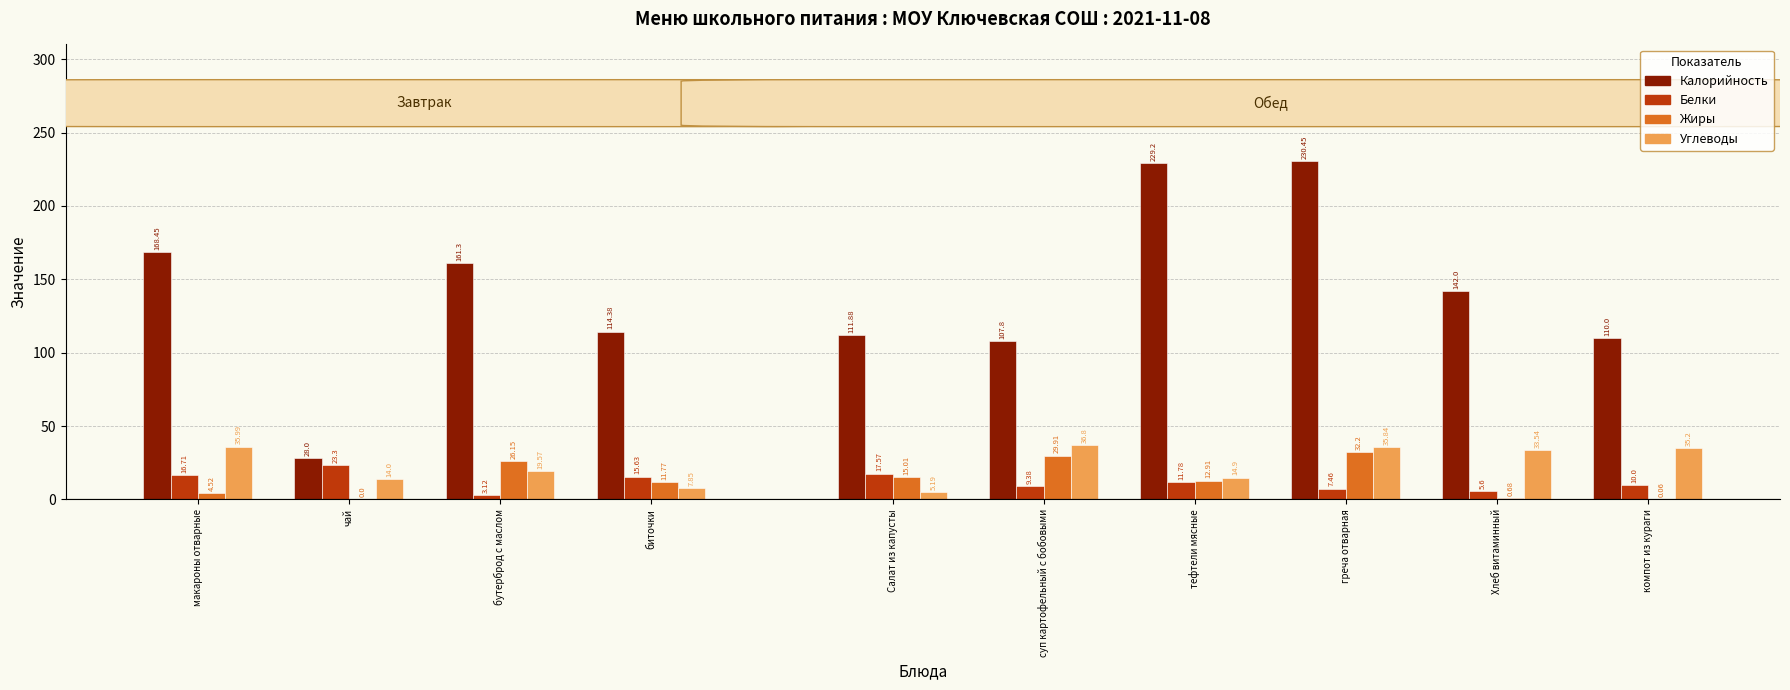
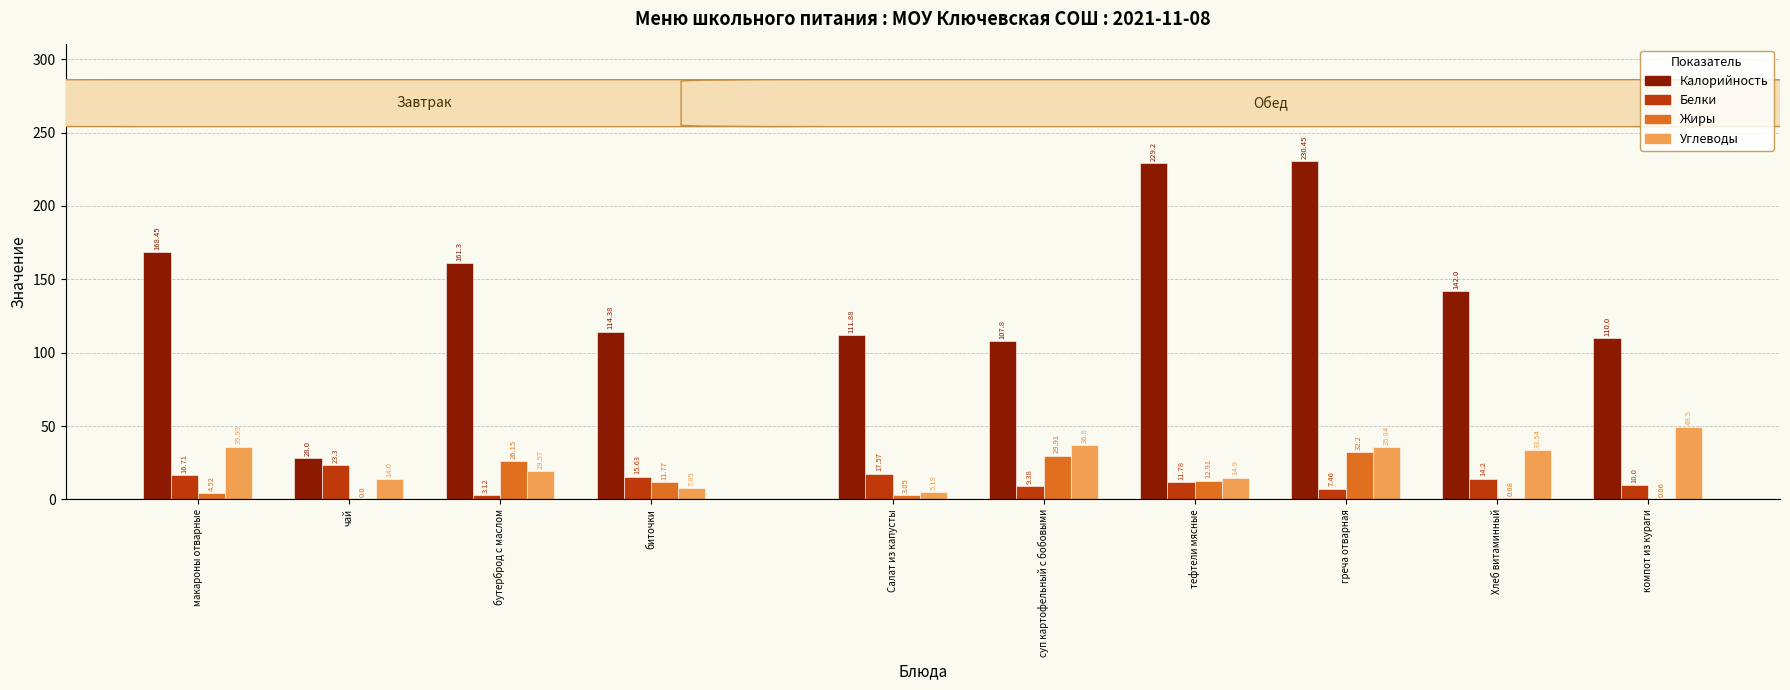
  {
    "Калорийность": {
      "макароны отварные": 168.45,
      "чай": 28.0,
      "бутерброд с маслом": 161.3,
      "биточки": 114.38,
      "Салат из капусты": 111.88,
      "суп картофельный с бобовыми": 107.8,
      "тефтели мясные": 229.2,
      "греча отварная": 230.45,
      "Хлеб витаминный": 142.0,
      "компот из кураги": 110.0
    },
    "Белки": {
      "макароны отварные": 16.71,
      "чай": 23.3,
      "бутерброд с маслом": 3.12,
      "биточки": 15.63,
      "Салат из капусты": 17.57,
      "суп картофельный с бобовыми": 9.38,
      "тефтели мясные": 11.78,
      "греча отварная": 7.46,
-     "Хлеб витаминный": 5.6,
+     "Хлеб витаминный": 14.2,
      "компот из кураги": 10.0
    },
    "Жиры": {
      "макароны отварные": 4.52,
      "чай": 0.0,
      "бутерброд с маслом": 26.15,
      "биточки": 11.77,
-     "Салат из капусты": 15.01,
+     "Салат из капусты": 3.05,
      "суп картофельный с бобовыми": 29.91,
      "тефтели мясные": 12.91,
      "греча отварная": 32.2,
      "Хлеб витаминный": 0.68,
      "компот из кураги": 0.06
    },
    "Углеводы": {
      "макароны отварные": 35.99,
      "чай": 14.0,
      "бутерброд с маслом": 19.57,
      "биточки": 7.85,
      "Салат из капусты": 5.19,
      "суп картофельный с бобовыми": 36.8,
      "тефтели мясные": 14.9,
      "греча отварная": 35.84,
      "Хлеб витаминный": 33.54,
-     "компот из кураги": 35.2
+     "компот из кураги": 49.5
    }
  }
